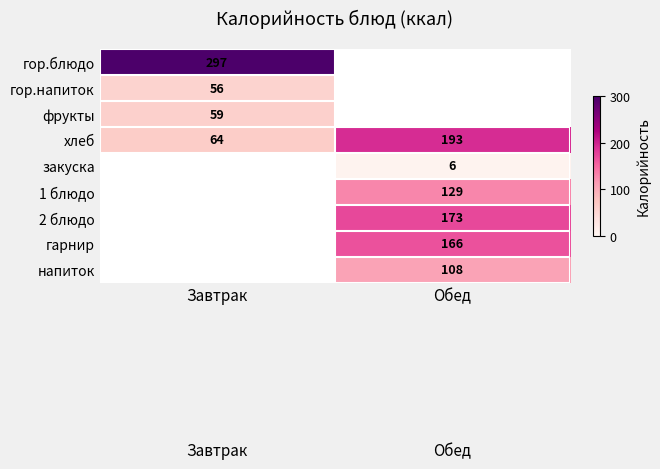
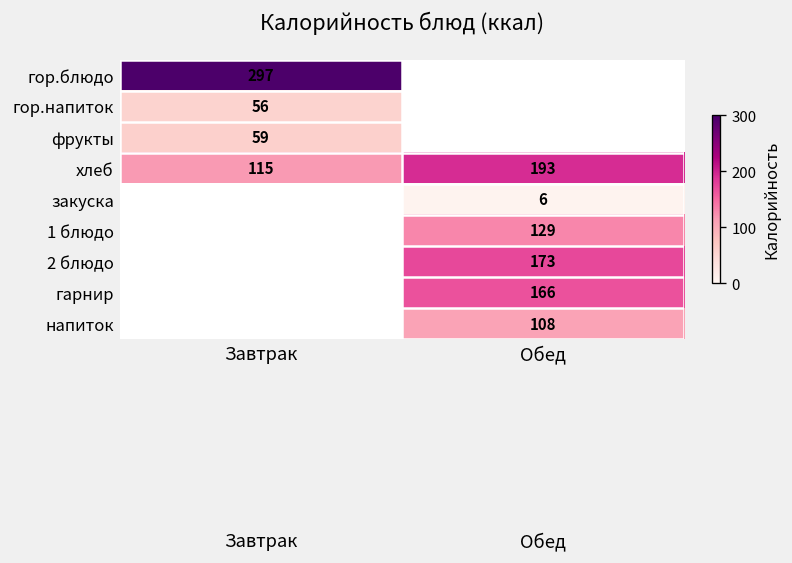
  {
    "гор.блюдо": {
      "Завтрак": 297
    },
    "гор.напиток": {
      "Завтрак": 56
    },
    "фрукты": {
      "Завтрак": 59
    },
    "хлеб": {
-     "Завтрак": 64,
+     "Завтрак": 115,
      "Обед": 193
    },
    "закуска": {
      "Обед": 6
    },
    "1 блюдо": {
      "Обед": 129
    },
    "2 блюдо": {
      "Обед": 173
    },
    "гарнир": {
      "Обед": 166
    },
    "напиток": {
      "Обед": 108
    }
  }
